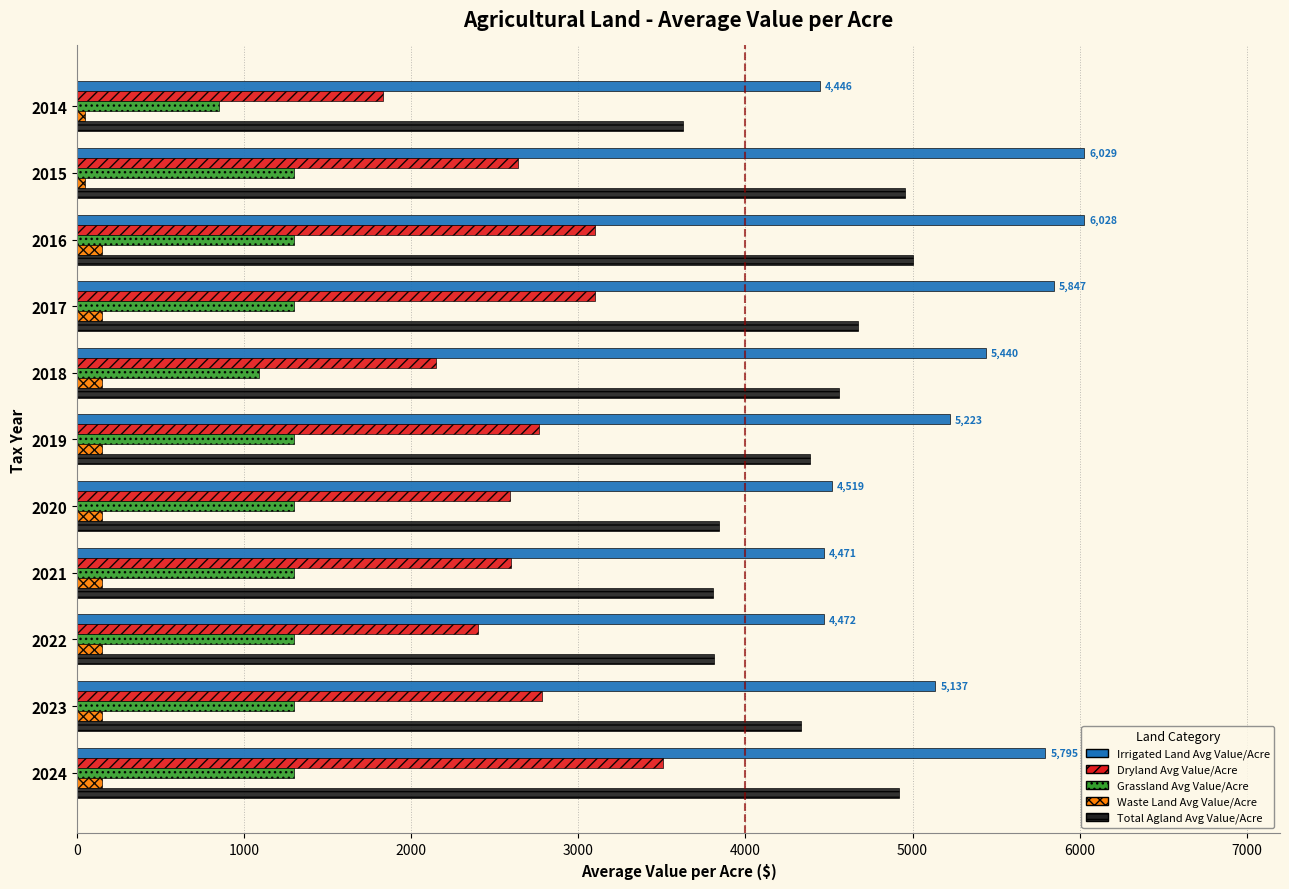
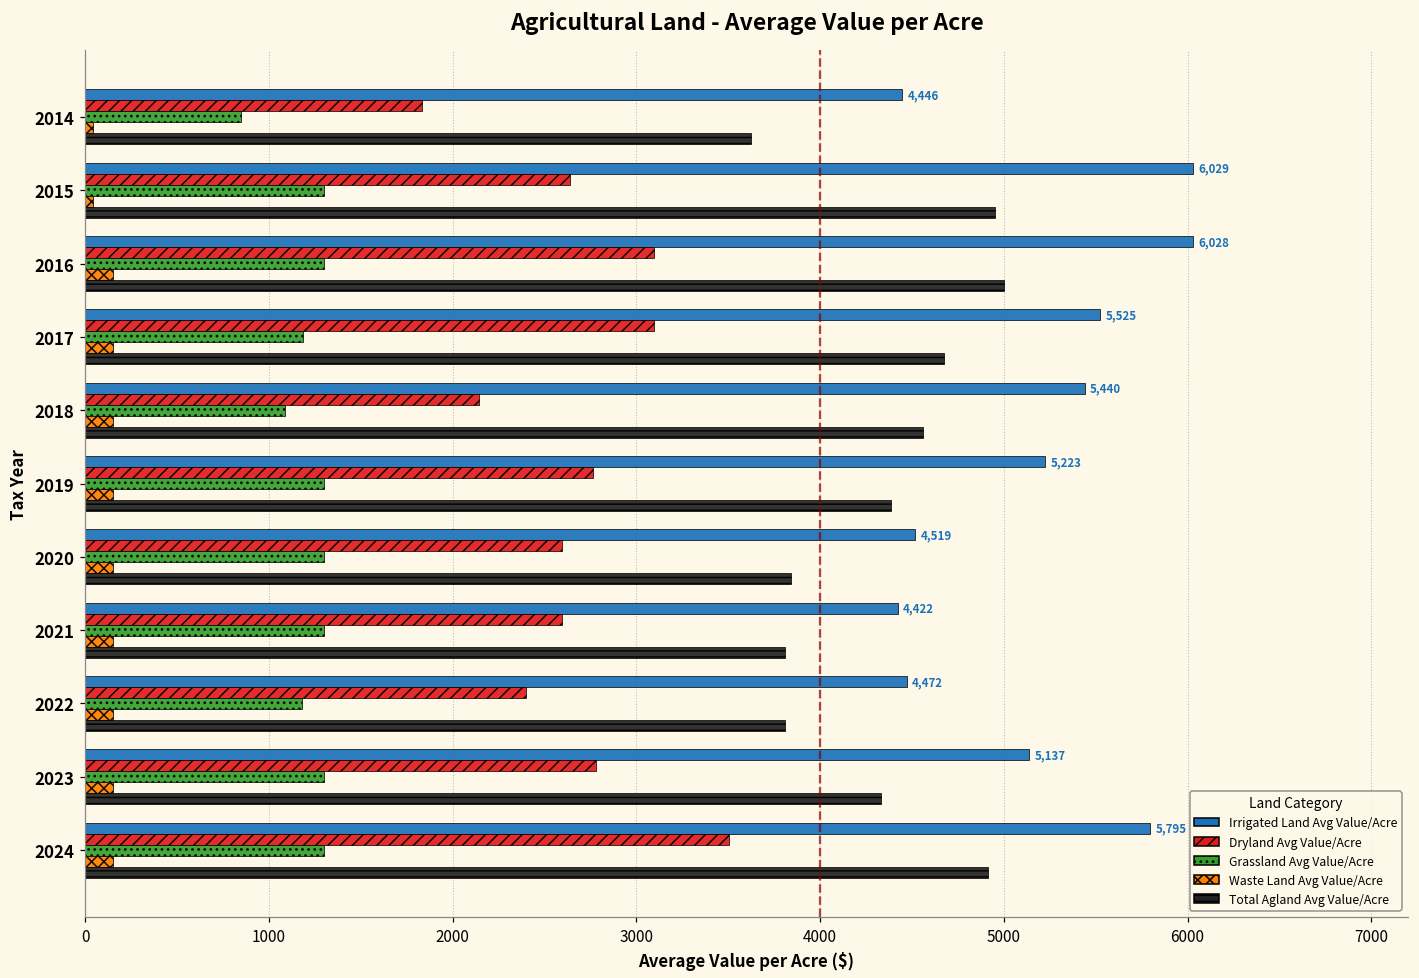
  {
    "Irrigated Land Avg Value/Acre": {
      "2014": "4,446",
      "2015": "6,029",
      "2016": "6,028",
-     "2017": "5,847",
+     "2017": "5,525",
      "2018": "5,440",
      "2019": "5,223",
      "2020": "4,519",
-     "2021": "4,471",
+     "2021": "4,422",
      "2022": "4,472",
      "2023": "5,137",
      "2024": "5,795"
    },
    "Dryland Avg Value/Acre": {
      "2014": "1830",
      "2015": "2640",
      "2016": "3100",
      "2017": "3100",
      "2018": "2140",
      "2019": "2760",
      "2020": "2590",
      "2021": "2590",
      "2022": "2400",
      "2023": "2780",
      "2024": "3510"
    },
    "Grassland Avg Value/Acre": {
      "2014": "850",
      "2015": "1300",
      "2016": "1300",
-     "2017": "1300",
+     "2017": "1190",
      "2018": "1090",
      "2019": "1300",
      "2020": "1300",
      "2021": "1300",
-     "2022": "1300",
+     "2022": "1180",
      "2023": "1300",
      "2024": "1300"
    },
    "Waste Land Avg Value/Acre": {
      "2014": "50",
      "2015": "50",
      "2016": "150",
      "2017": "150",
      "2018": "150",
      "2019": "150",
      "2020": "150",
      "2021": "150",
      "2022": "150",
      "2023": "150",
      "2024": "150"
    },
    "Total Agland Avg Value/Acre": {
      "2014": "3620",
      "2015": "4950",
      "2016": "5000",
      "2017": "4680",
      "2018": "4560",
      "2019": "4390",
      "2020": "3840",
      "2021": "3810",
      "2022": "3810",
      "2023": "4330",
      "2024": "4920"
    }
  }
